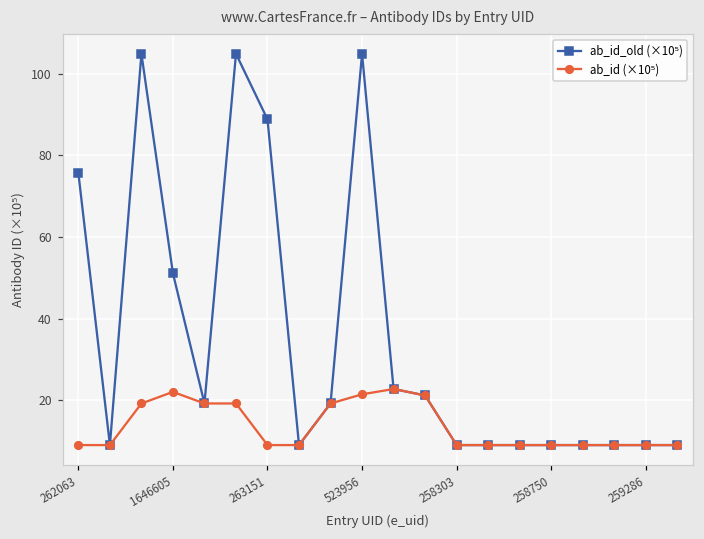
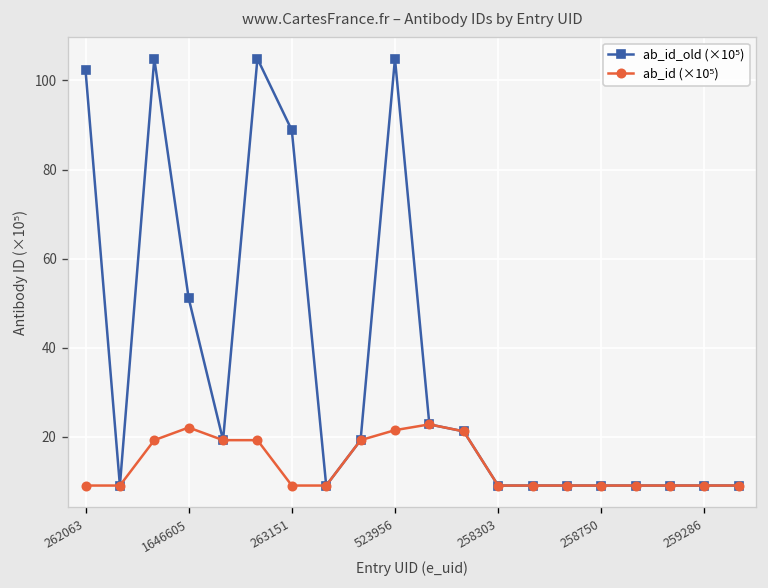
  {
    "ab_id_old (×10⁵)": {
-     "262063": 76,
+     "262063": 102,
      "1646605": 51,
      "263151": 89,
      "523956": 105
    },
    "ab_id (×10⁵)": {
      "262063": 9,
      "1646605": 22,
      "263151": 9,
      "523956": 22
    }
  }
